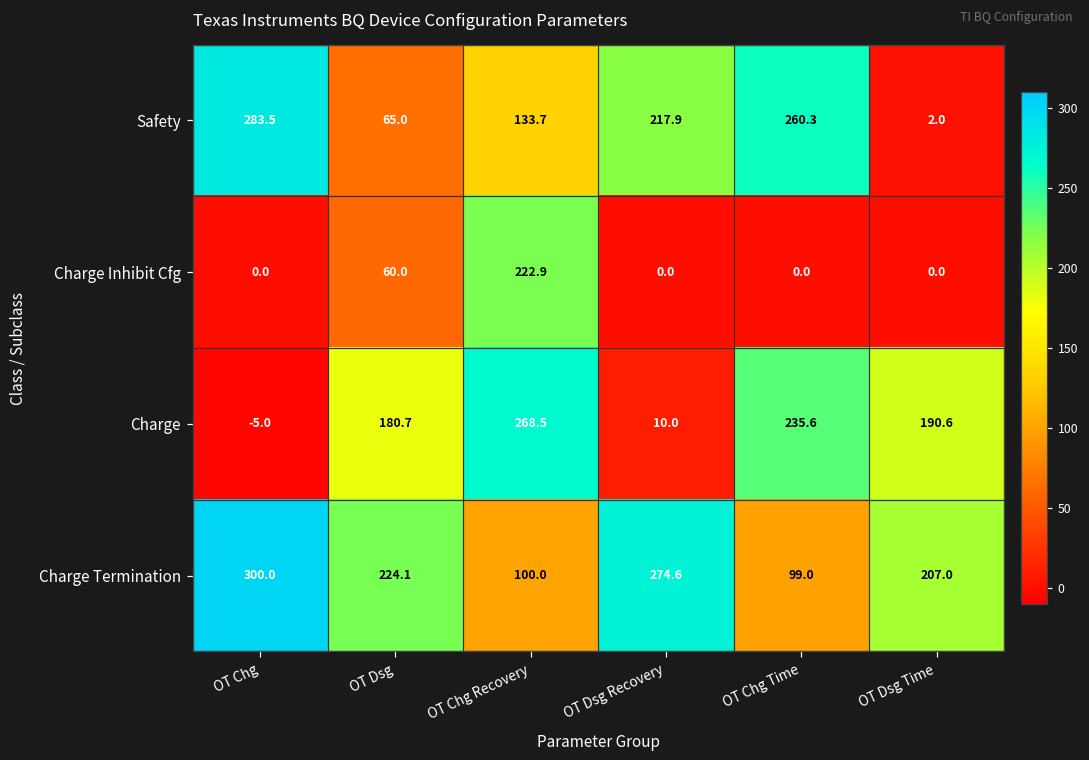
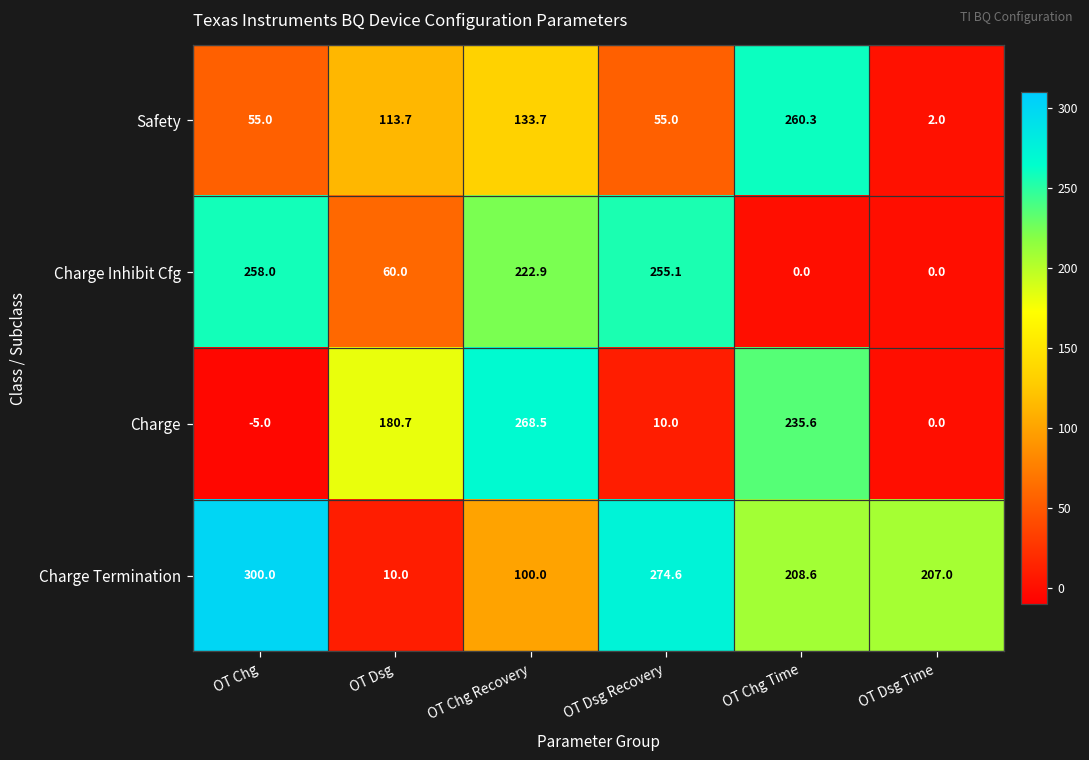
  {
    "Safety": {
-     "OT Chg": 283.5,
-     "OT Dsg": 65.0,
+     "OT Chg": 55.0,
+     "OT Dsg": 113.7,
      "OT Chg Recovery": 133.7,
-     "OT Dsg Recovery": 217.9,
+     "OT Dsg Recovery": 55.0,
      "OT Chg Time": 260.3,
      "OT Dsg Time": 2.0
    },
    "Charge Inhibit Cfg": {
-     "OT Chg": 0.0,
+     "OT Chg": 258.0,
      "OT Dsg": 60.0,
      "OT Chg Recovery": 222.9,
-     "OT Dsg Recovery": 0.0,
+     "OT Dsg Recovery": 255.1,
      "OT Chg Time": 0.0,
      "OT Dsg Time": 0.0
    },
    "Charge": {
      "OT Chg": -5.0,
      "OT Dsg": 180.7,
      "OT Chg Recovery": 268.5,
      "OT Dsg Recovery": 10.0,
      "OT Chg Time": 235.6,
-     "OT Dsg Time": 190.6
+     "OT Dsg Time": 0.0
    },
    "Charge Termination": {
      "OT Chg": 300.0,
-     "OT Dsg": 224.1,
+     "OT Dsg": 10.0,
      "OT Chg Recovery": 100.0,
      "OT Dsg Recovery": 274.6,
-     "OT Chg Time": 99.0,
+     "OT Chg Time": 208.6,
      "OT Dsg Time": 207.0
    }
  }
